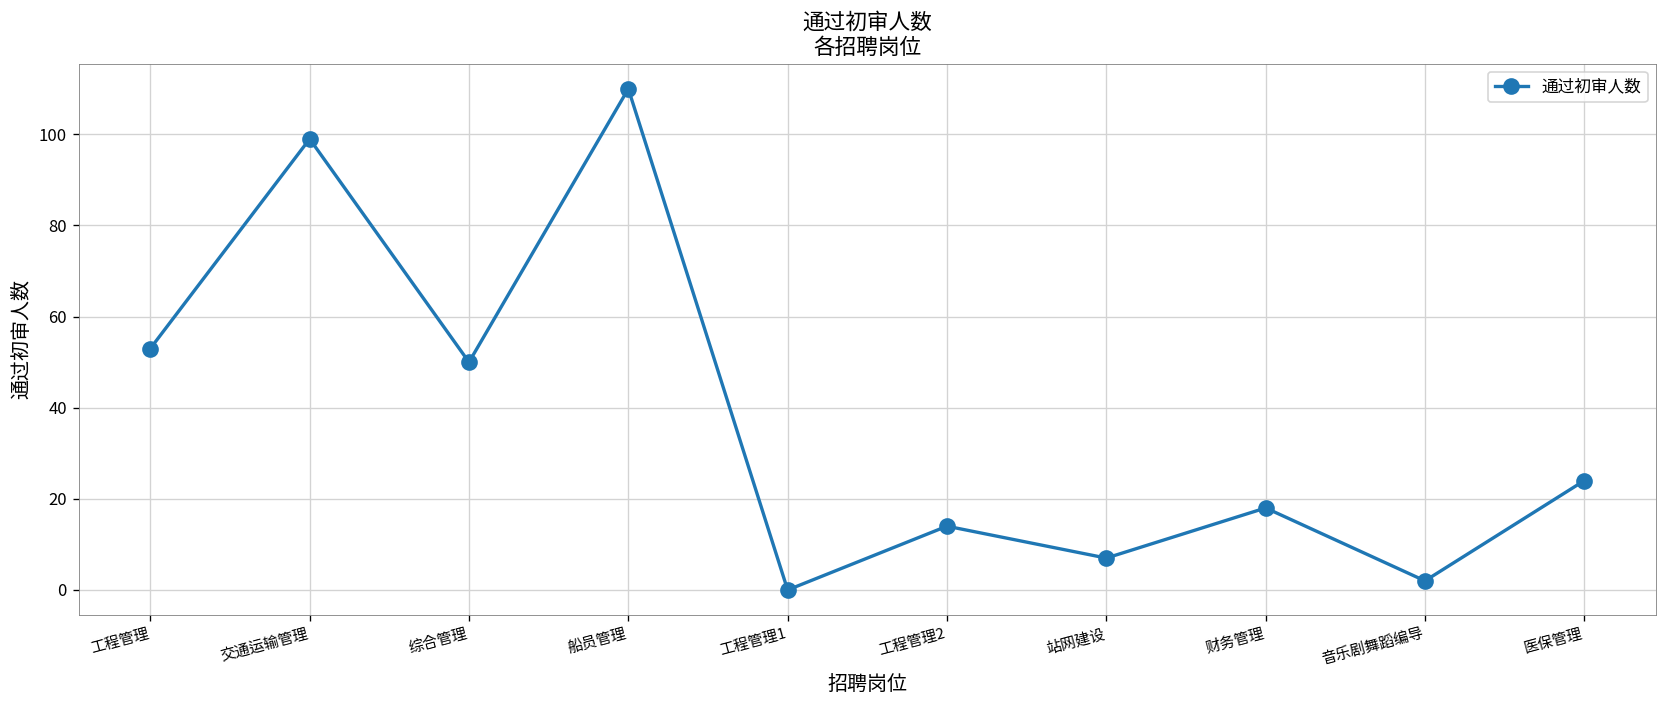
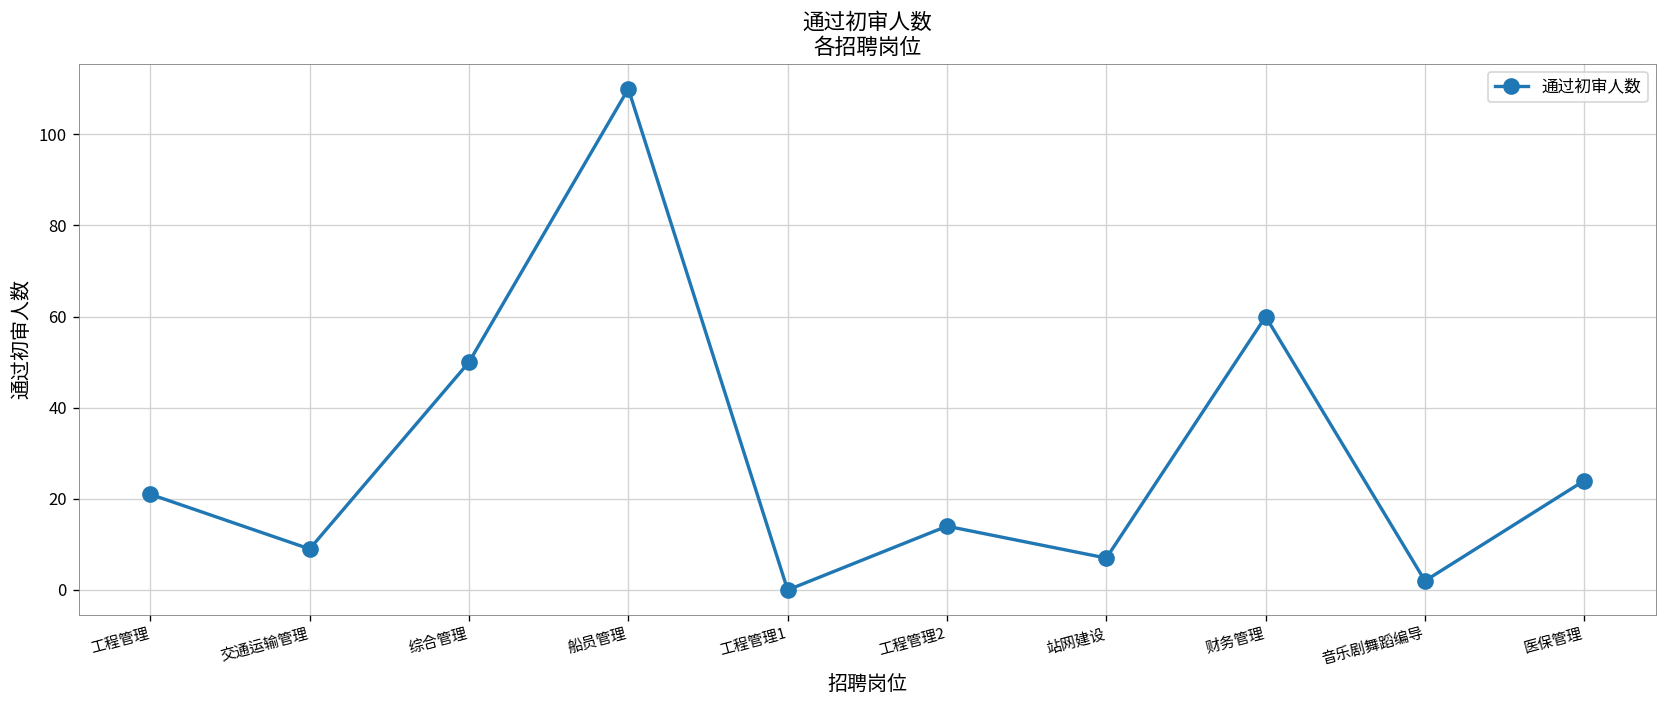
  {
-   "工程管理": 53,
-   "交通运输管理": 99,
+   "工程管理": 21,
+   "交通运输管理": 9,
    "综合管理": 50,
    "船员管理": 110,
    "工程管理1": 0,
    "工程管理2": 14,
    "站网建设": 7,
-   "财务管理": 18,
+   "财务管理": 60,
    "音乐剧舞蹈编导": 2,
    "医保管理": 24
  }
